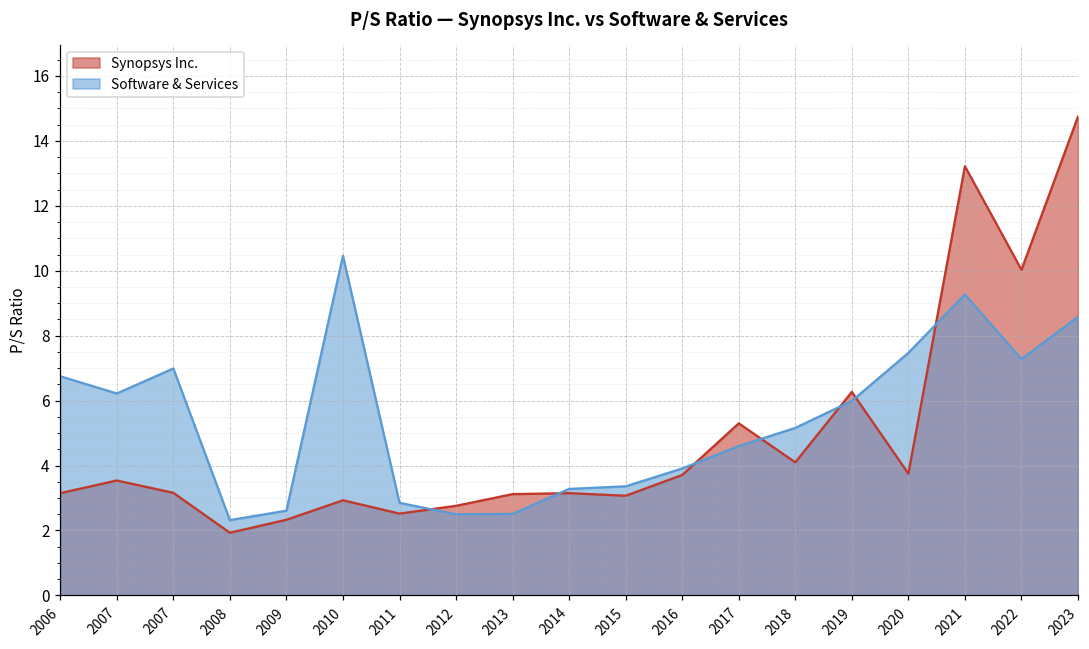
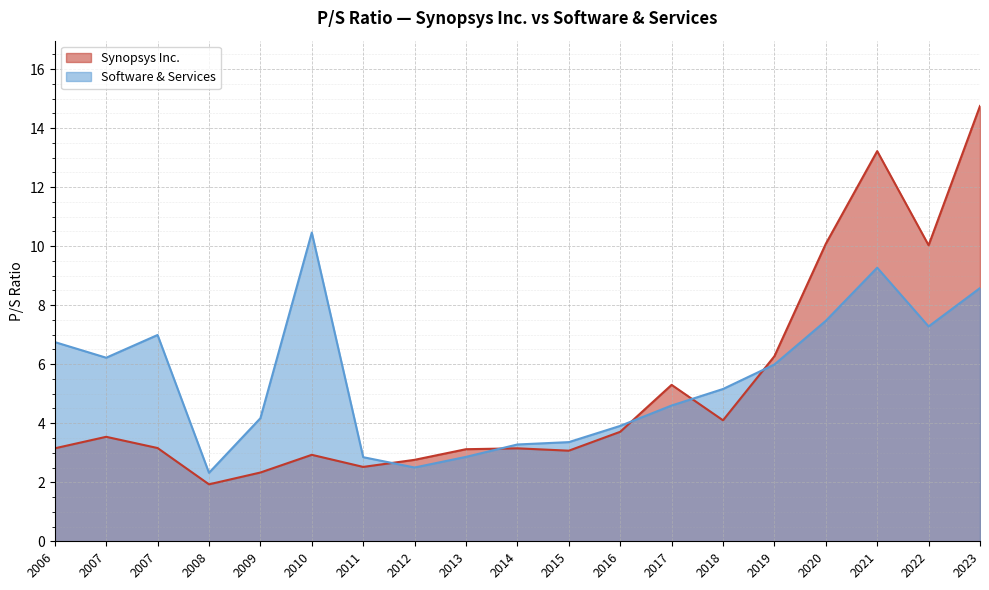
  {
    "Synopsys Inc.": {
      "2006": 3.2,
      "2008": 1.9,
      "2009": 2.3,
      "2010": 2.9,
      "2011": 2.5,
      "2012": 2.8,
      "2013": 3.1,
      "2014": 3.2,
      "2015": 3.1,
      "2016": 3.7,
      "2017": 5.3,
      "2018": 4.1,
      "2019": 6.3,
-     "2020": 3.8,
+     "2020": 10.1,
      "2021": 13.2,
      "2022": 10.0,
      "2023": 14.8
    },
    "Software & Services": {
      "2006": 6.8,
      "2008": 2.3,
-     "2009": 2.6,
+     "2009": 4.2,
      "2010": 10.5,
      "2011": 2.9,
      "2012": 2.5,
-     "2013": 2.5,
+     "2013": 2.9,
      "2014": 3.3,
      "2015": 3.4,
      "2016": 3.9,
      "2017": 4.6,
      "2018": 5.2,
      "2019": 6.0,
      "2020": 7.5,
      "2021": 9.3,
      "2022": 7.3,
      "2023": 8.6
    }
  }
